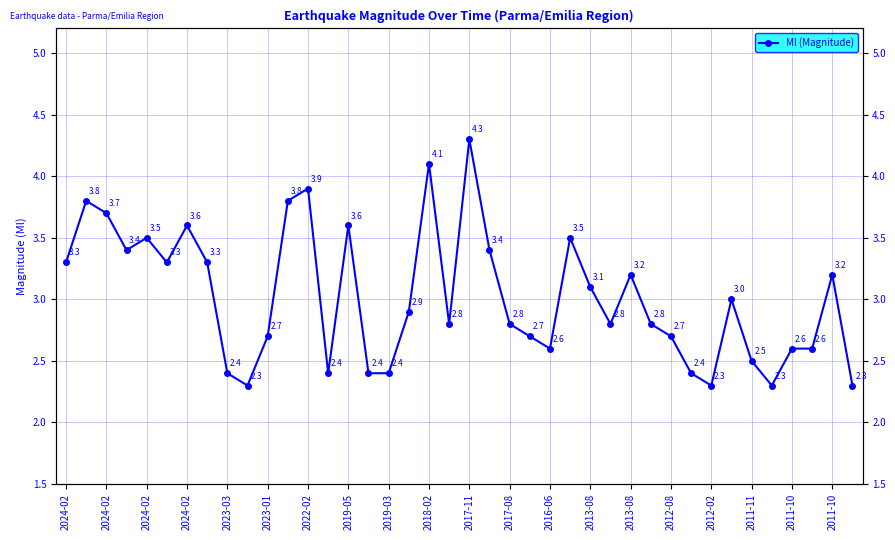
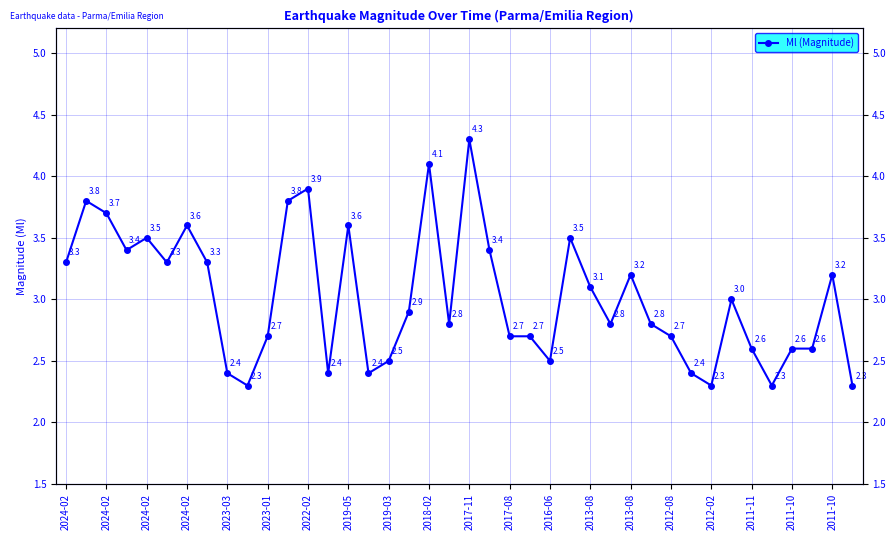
  {
    "2023-03": 2.4,
    "2023-01": 2.7,
    "2022-02": 3.9,
    "2019-05": 3.6,
-   "2019-03": 2.4,
+   "2019-03": 2.5,
    "2018-02": 4.1,
    "2017-11": 4.3,
-   "2017-08": 2.8,
-   "2016-06": 2.6,
+   "2017-08": 2.7,
+   "2016-06": 2.5,
    "2012-08": 2.7,
    "2012-02": 2.3,
-   "2011-11": 2.5
+   "2011-11": 2.6
  }
